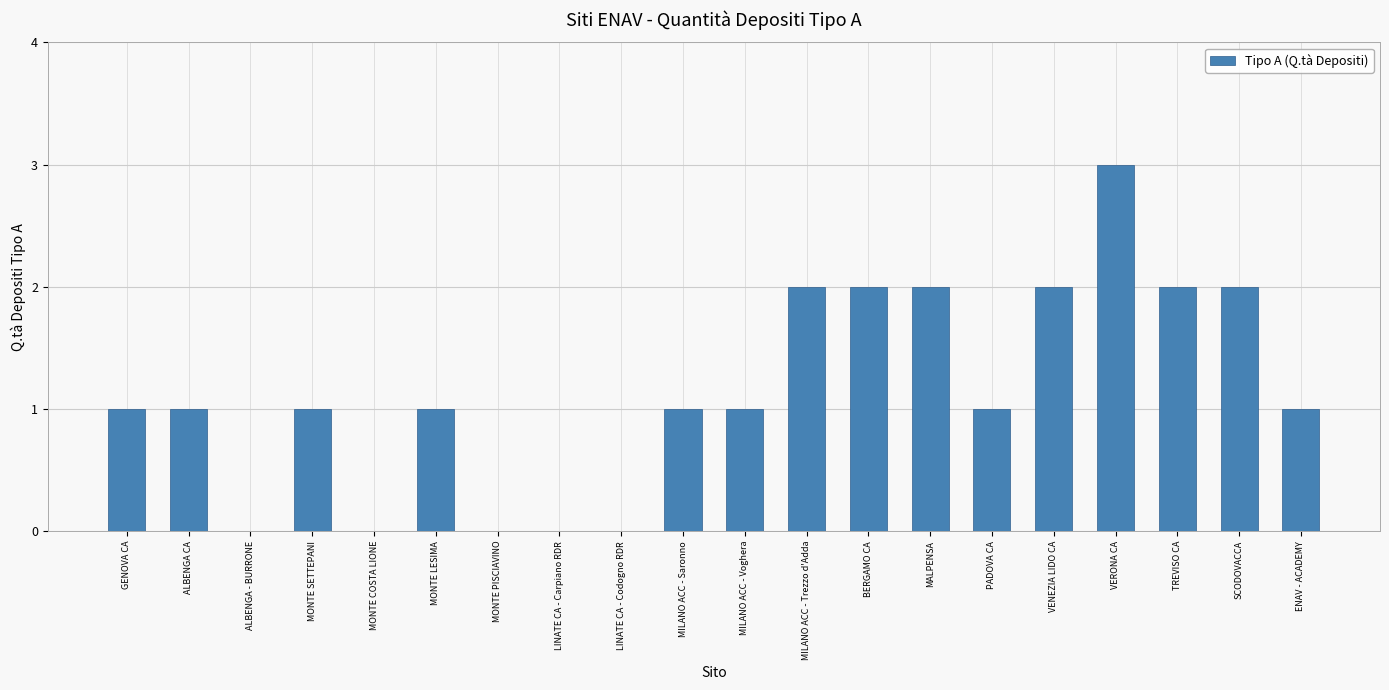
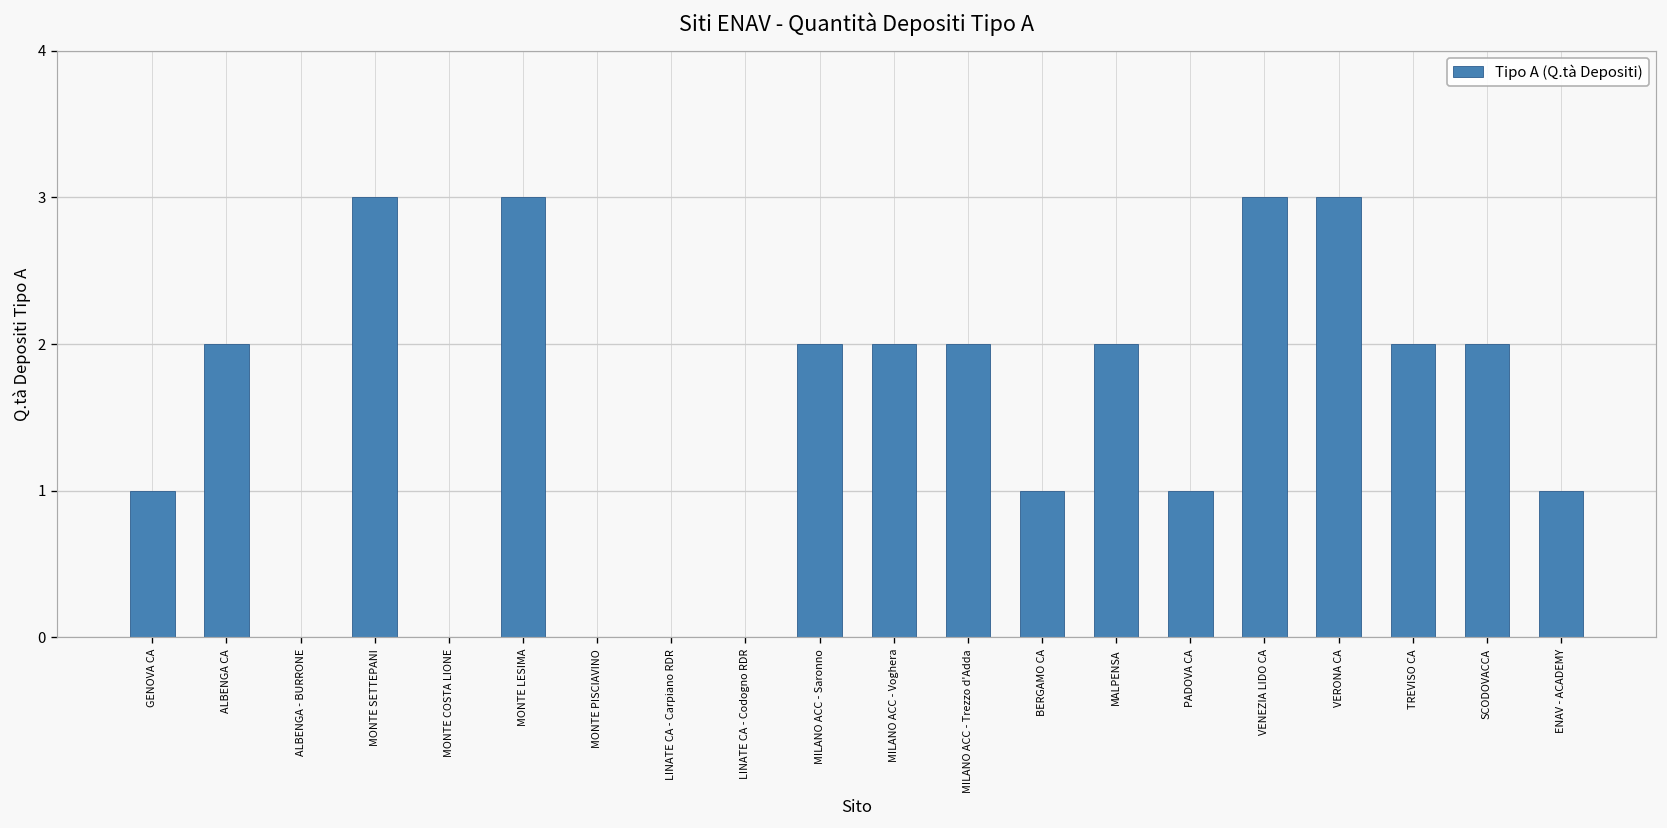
  {
    "GENOVA CA": 1,
-   "ALBENGA CA": 1,
+   "ALBENGA CA": 2,
    "ALBENGA - BURRONE": 0,
-   "MONTE SETTEPANI": 1,
+   "MONTE SETTEPANI": 3,
    "MONTE COSTA LIONE": 0,
-   "MONTE LESIMA": 1,
+   "MONTE LESIMA": 3,
    "MONTE PISCIAVINO": 0,
    "LINATE CA - Carpiano RDR": 0,
    "LINATE CA - Codogno RDR": 0,
-   "MILANO ACC - Saronno": 1,
-   "MILANO ACC - Voghera": 1,
+   "MILANO ACC - Saronno": 2,
+   "MILANO ACC - Voghera": 2,
    "MILANO ACC - Trezzo d'Adda": 2,
-   "BERGAMO CA": 2,
+   "BERGAMO CA": 1,
    "MALPENSA": 2,
    "PADOVA CA": 1,
-   "VENEZIA LIDO CA": 2,
+   "VENEZIA LIDO CA": 3,
    "VERONA CA": 3,
    "TREVISO CA": 2,
    "SCODOVACCA": 2,
    "ENAV - ACADEMY": 1
  }
